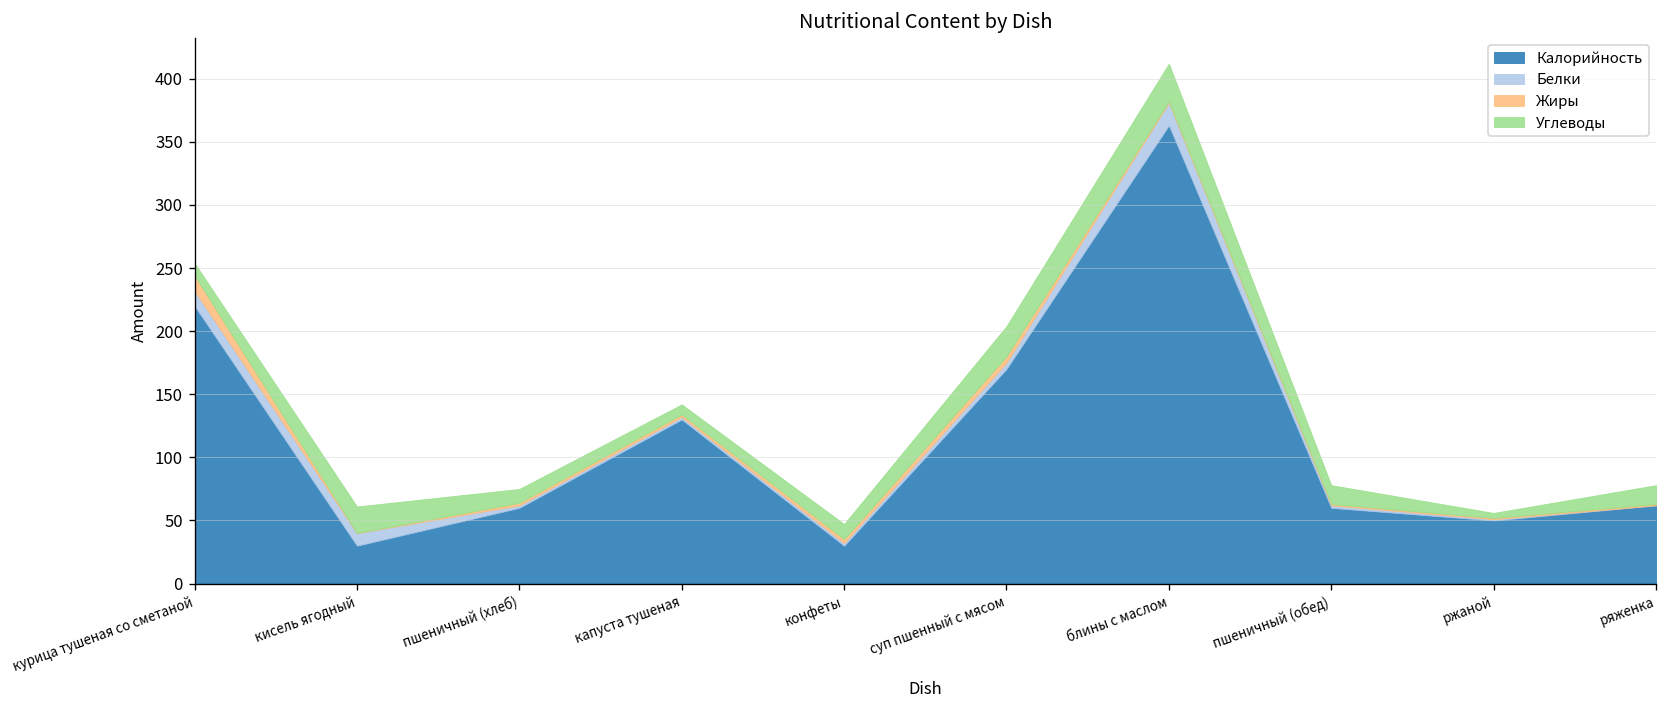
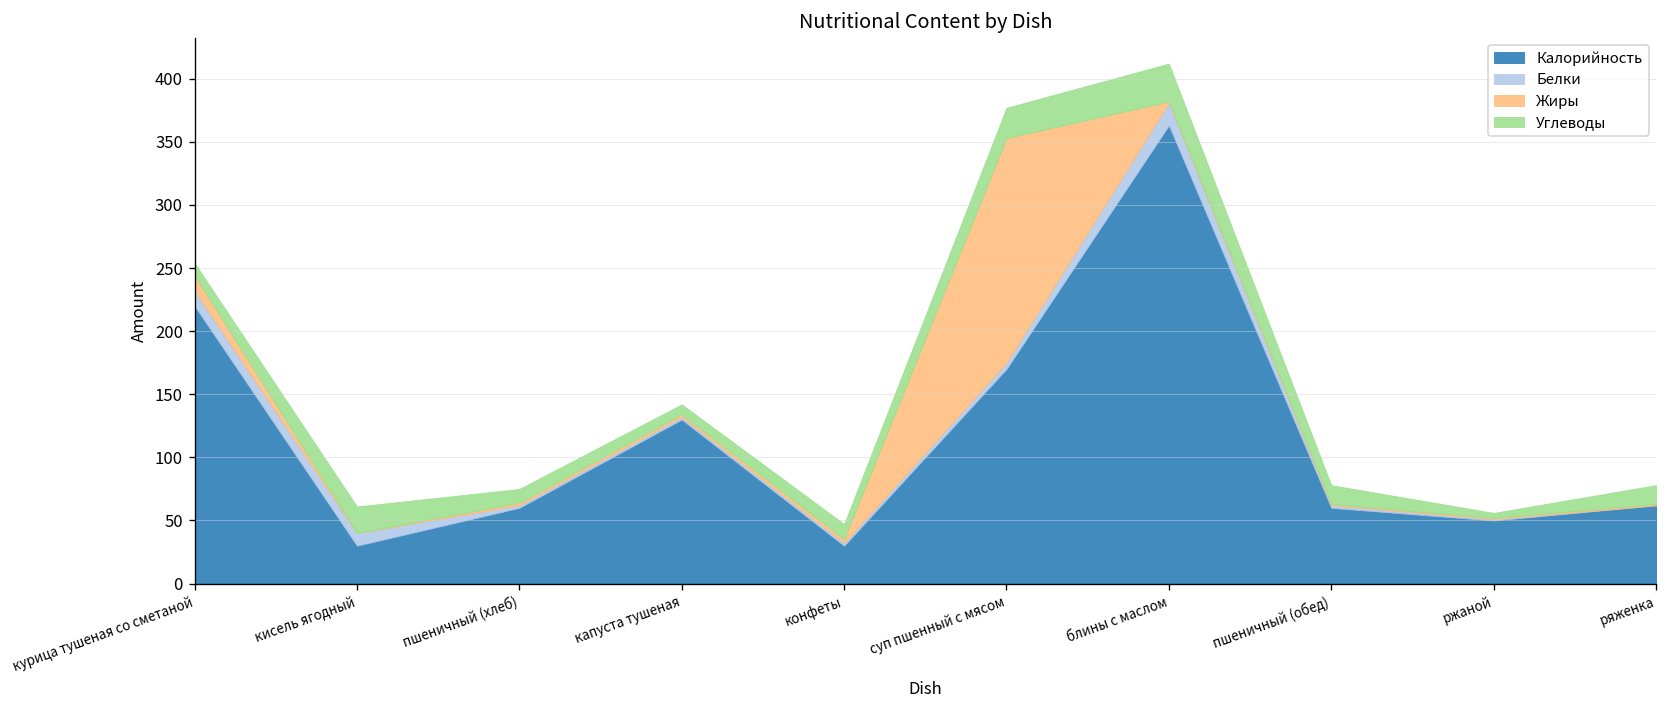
  {
    "Калорийность": {
      "курица тушеная со сметаной": 220,
      "кисель ягодный": 30,
      "суп пшенный с мясом": 170,
      "блины с маслом": 363
    },
    "Белки": {
      "курица тушеная со сметаной": 12,
      "суп пшенный с мясом": 5
    },
    "Жиры": {
      "курица тушеная со сметаной": 12,
      "конфеты": 3,
-     "суп пшенный с мясом": 5
+     "суп пшенный с мясом": 178
    },
    "Углеводы": {
      "курица тушеная со сметаной": 10,
      "кисель ягодный": 21,
      "пшеничный (хлеб)": 11,
      "капуста тушеная": 8,
      "конфеты": 12,
      "суп пшенный с мясом": 24,
      "блины с маслом": 30,
      "пшеничный (обед)": 15,
      "ржаной": 4,
      "ряженка": 15
    }
  }
